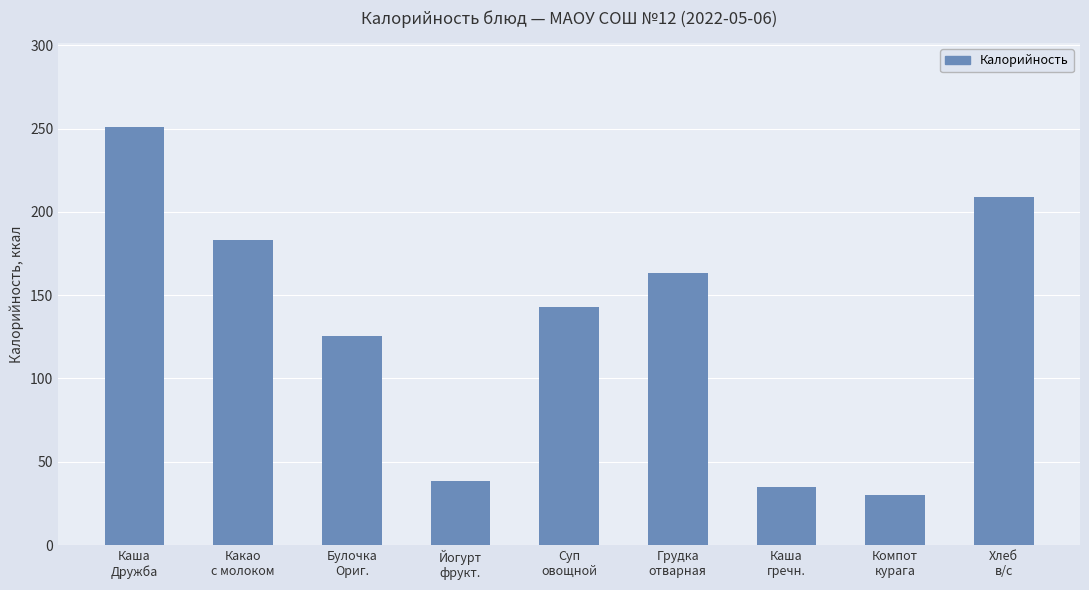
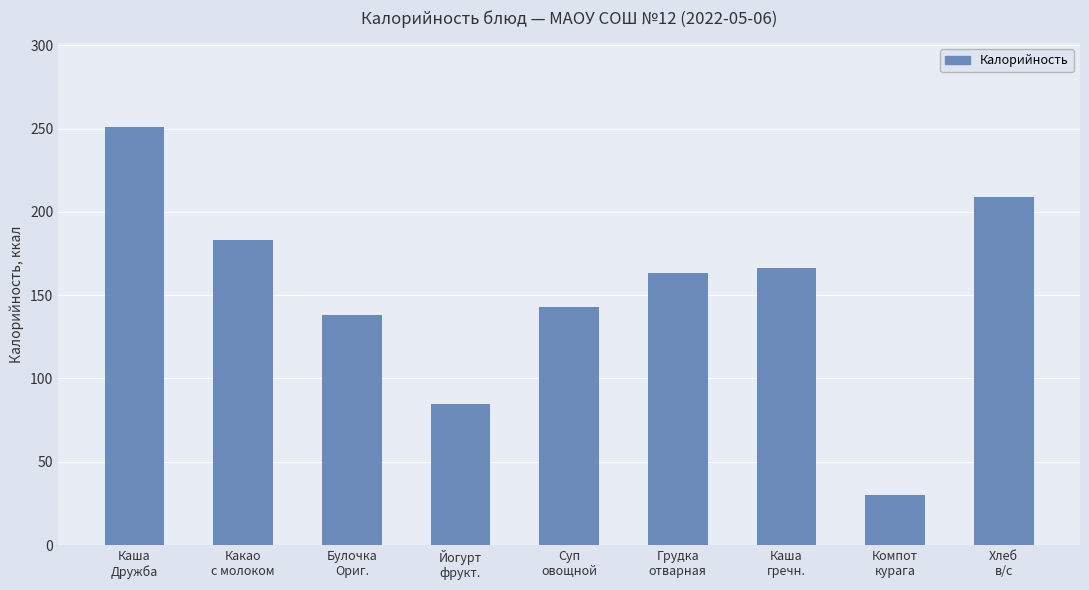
  {
    "Каша Дружба": 251,
    "Какао с молоком": 183,
-   "Булочка Ориг.": 125,
-   "Йогурт фрукт.": 39,
+   "Булочка Ориг.": 138,
+   "Йогурт фрукт.": 85,
    "Суп овощной": 143,
    "Грудка отварная": 164,
-   "Каша гречн.": 35,
+   "Каша гречн.": 166,
    "Компот курага": 30,
    "Хлеб в/с": 209
  }
